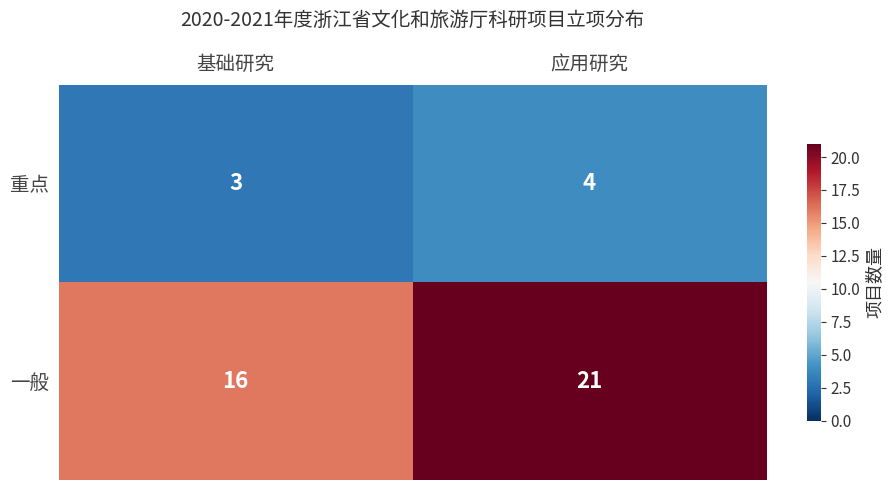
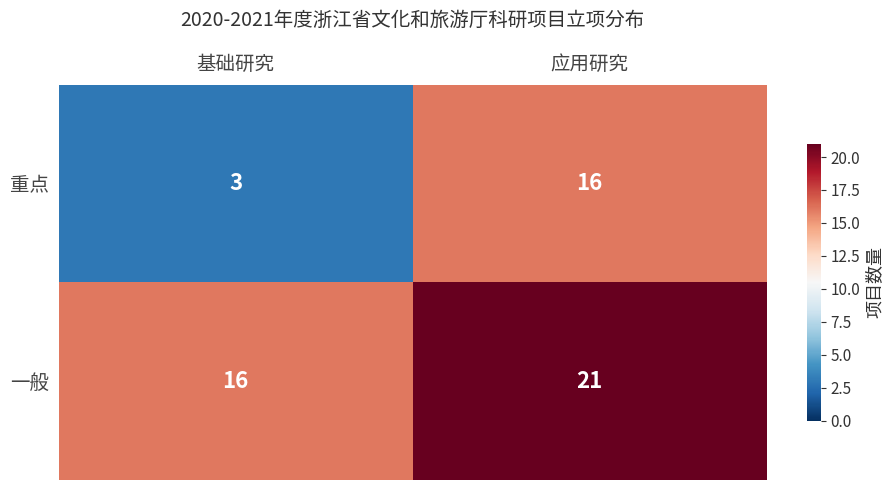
  {
    "重点": {
      "基础研究": 3,
-     "应用研究": 4
+     "应用研究": 16
    },
    "一般": {
      "基础研究": 16,
      "应用研究": 21
    }
  }
